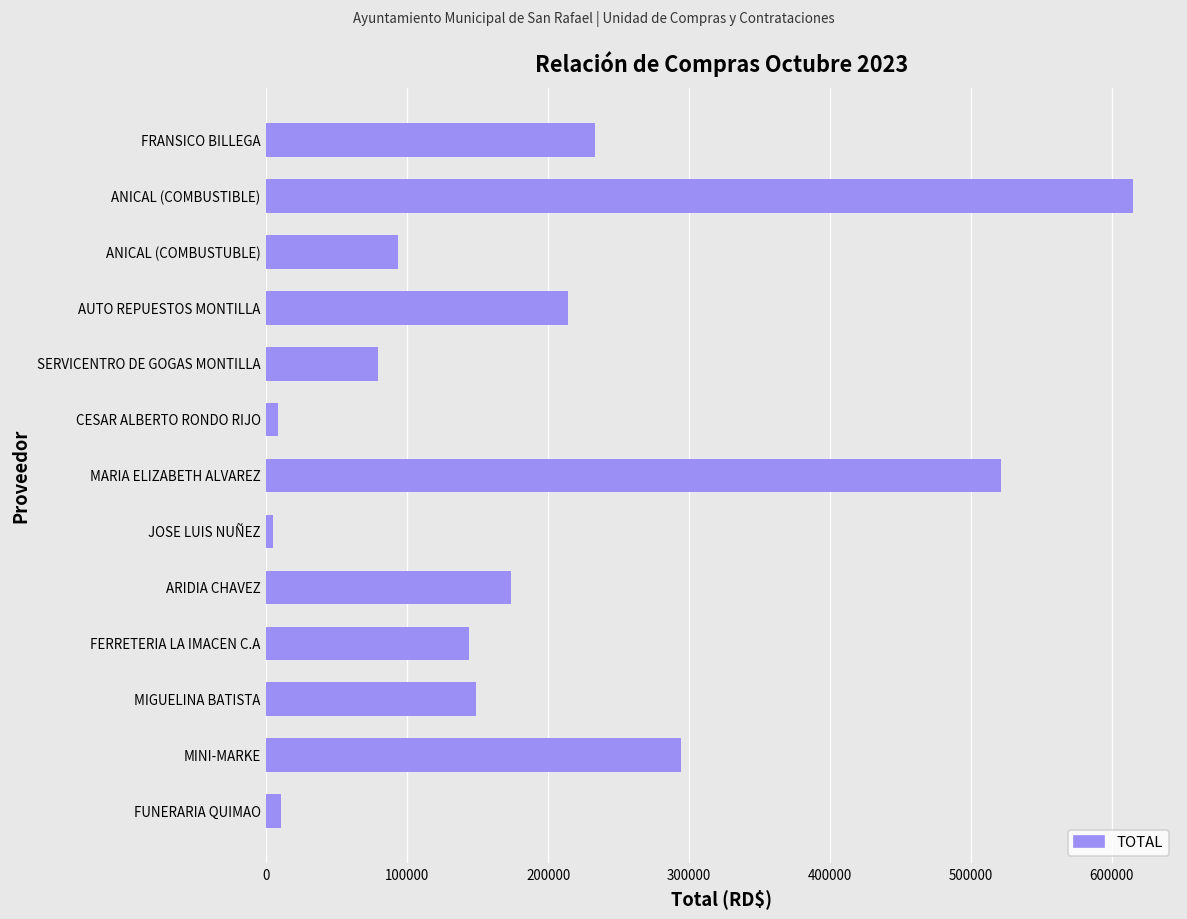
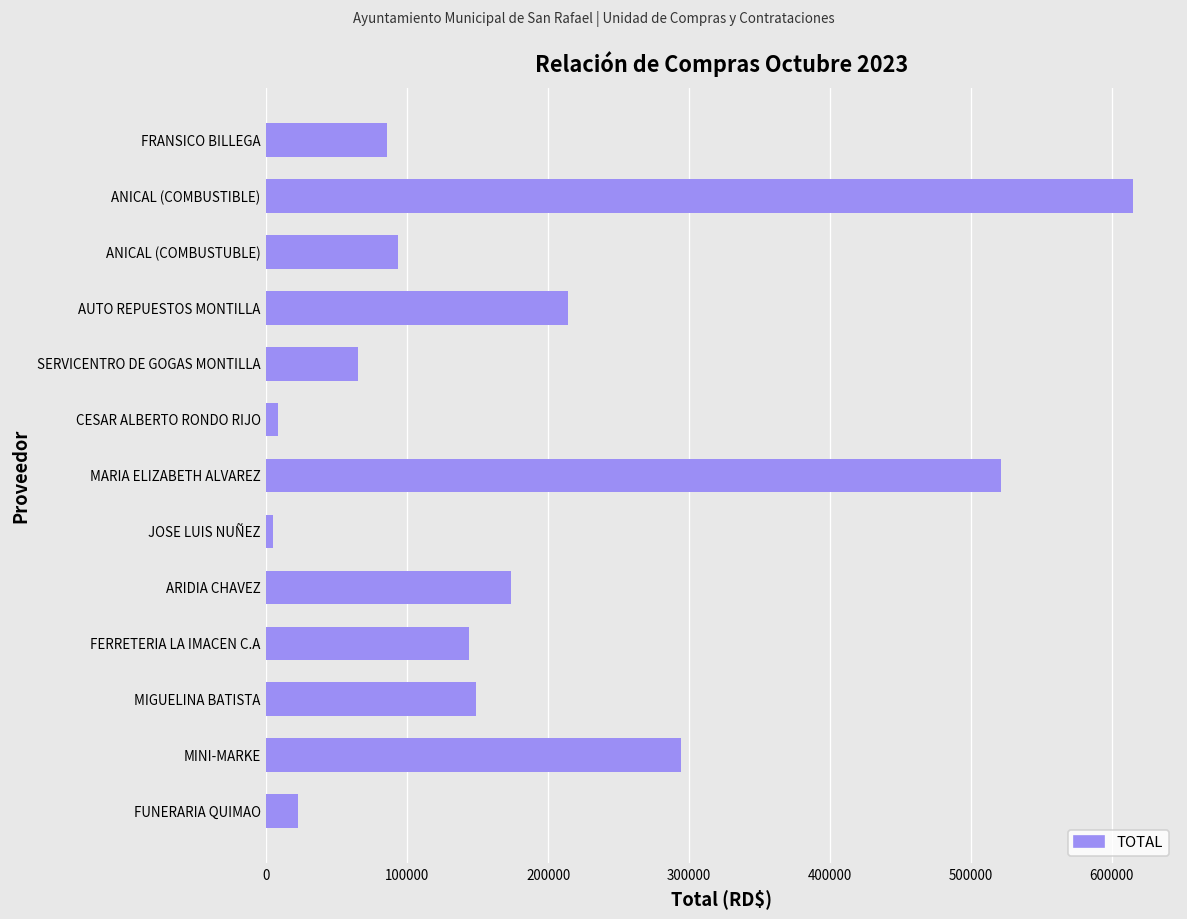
  {
-   "FRANSICO BILLEGA": 233000,
+   "FRANSICO BILLEGA": 86000,
    "ANICAL (COMBUSTIBLE)": 615000,
    "ANICAL (COMBUSTUBLE)": 93000,
    "AUTO REPUESTOS MONTILLA": 214000,
-   "SERVICENTRO DE GOGAS MONTILLA": 79000,
+   "SERVICENTRO DE GOGAS MONTILLA": 65000,
    "CESAR ALBERTO RONDO RIJO": 8000,
    "MARIA ELIZABETH ALVAREZ": 521000,
    "JOSE LUIS NUÑEZ": 5000,
    "ARIDIA CHAVEZ": 173000,
    "FERRETERIA LA IMACEN C.A": 144000,
    "MIGUELINA BATISTA": 149000,
    "MINI-MARKE": 294000,
-   "FUNERARIA QUIMAO": 10000
+   "FUNERARIA QUIMAO": 23000
  }
